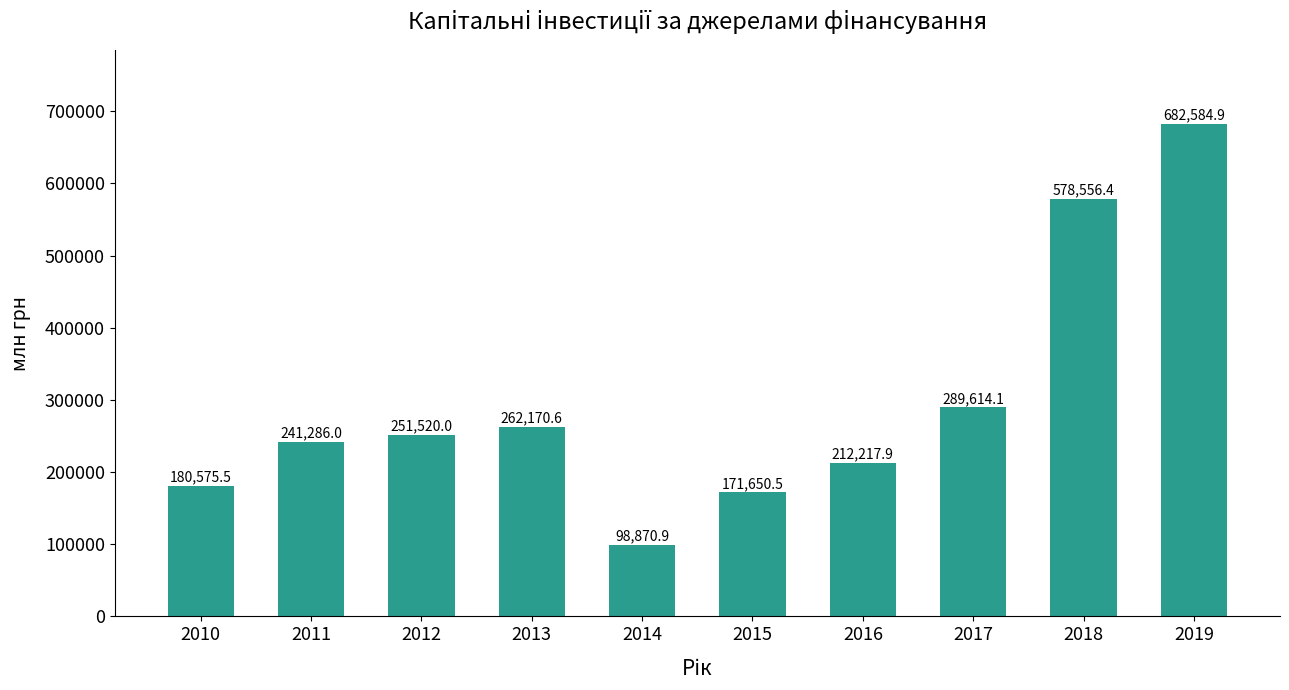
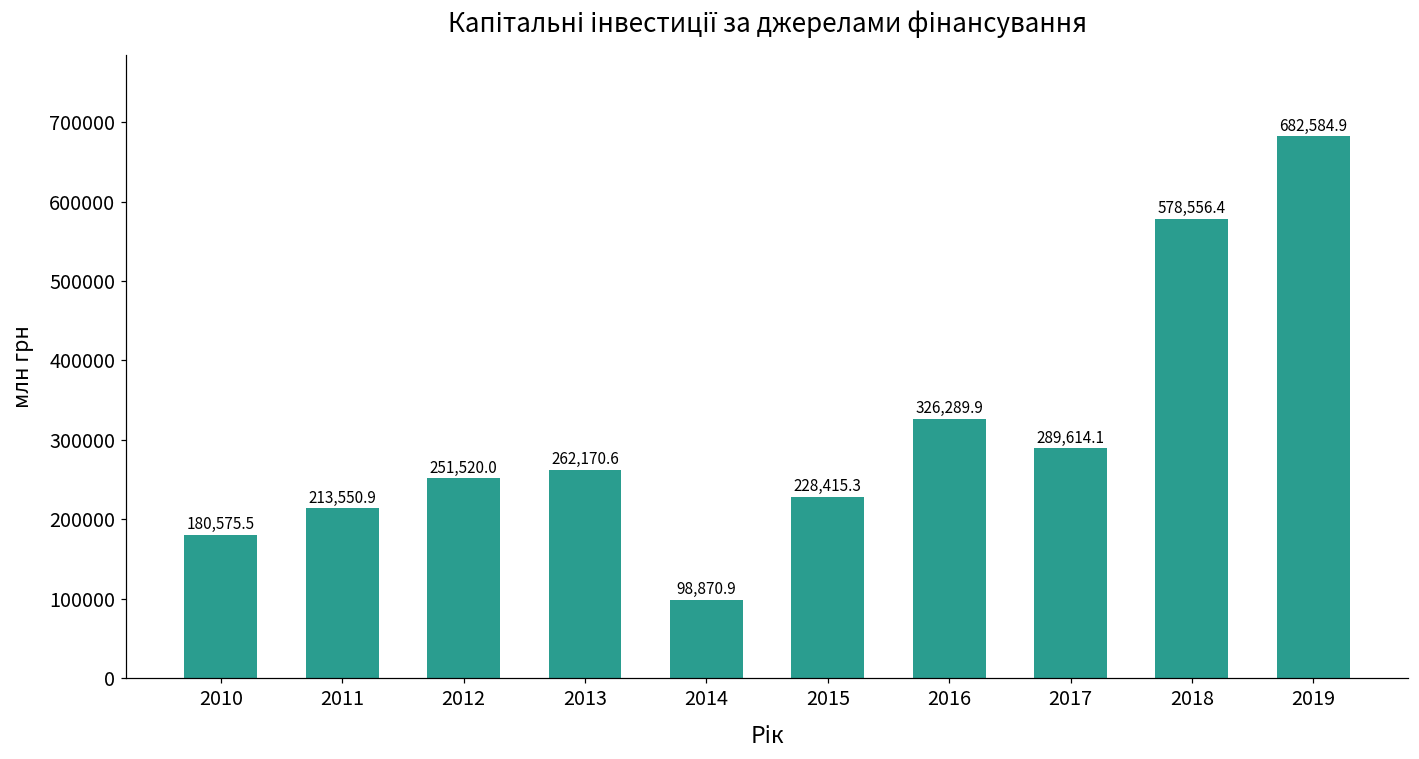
  {
    "2010": "180,575.5",
-   "2011": "241,286.0",
+   "2011": "213,550.9",
    "2012": "251,520.0",
    "2013": "262,170.6",
    "2014": "98,870.9",
-   "2015": "171,650.5",
-   "2016": "212,217.9",
+   "2015": "228,415.3",
+   "2016": "326,289.9",
    "2017": "289,614.1",
    "2018": "578,556.4",
    "2019": "682,584.9"
  }
